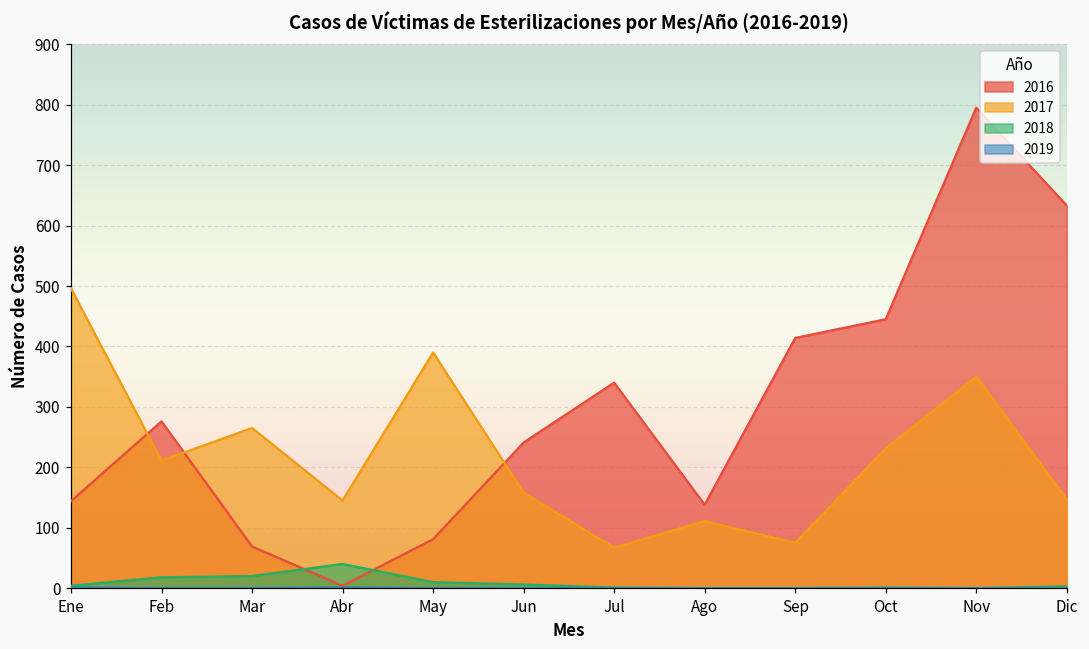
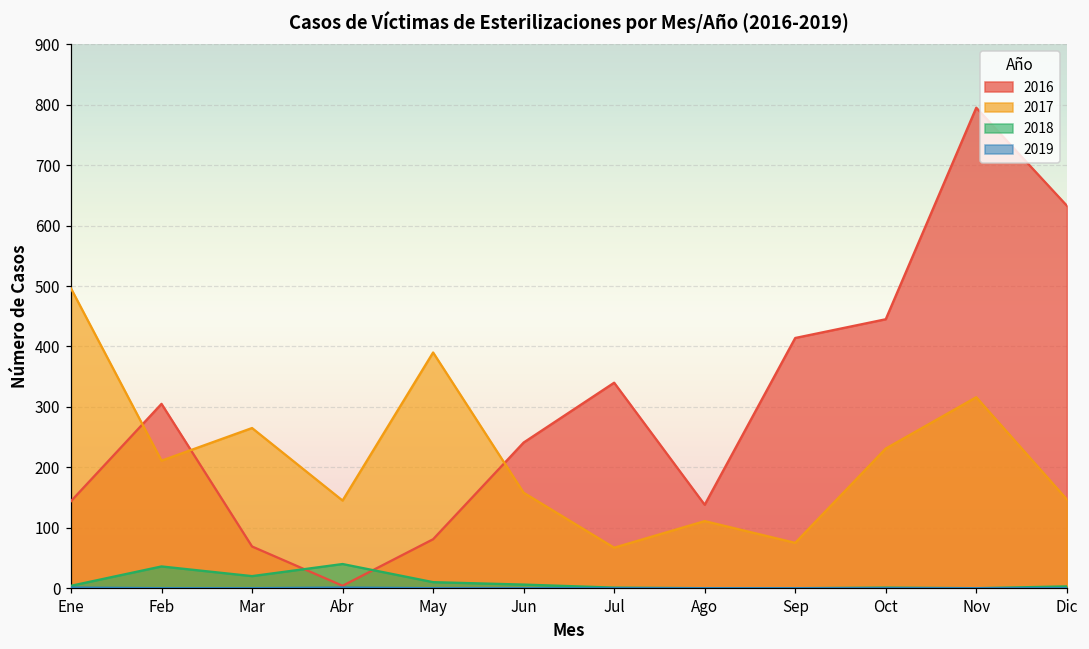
  {
    "2016": {
      "Ene": 140,
-     "Feb": 280,
+     "Feb": 310,
      "Mar": 70,
      "May": 80,
      "Jun": 240,
      "Jul": 340,
      "Ago": 140,
      "Sep": 410,
      "Oct": 450,
      "Nov": 800,
      "Dic": 630
    },
    "2017": {
      "Ene": 500,
      "Feb": 210,
      "Mar": 270,
      "Abr": 150,
      "May": 390,
      "Jun": 160,
      "Jul": 70,
      "Ago": 110,
      "Sep": 80,
      "Oct": 230,
-     "Nov": 350,
+     "Nov": 320,
      "Dic": 150
    },
    "2018": {
-     "Feb": 20,
+     "Feb": 40,
      "Mar": 20,
      "Abr": 40,
      "May": 10,
      "Jun": 10
    },
    "2019": {
      "Feb": 0,
      "Mar": 0,
      "May": 0,
      "Jun": 0
    }
  }
